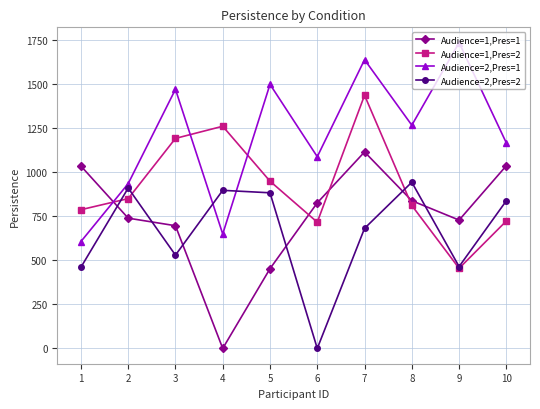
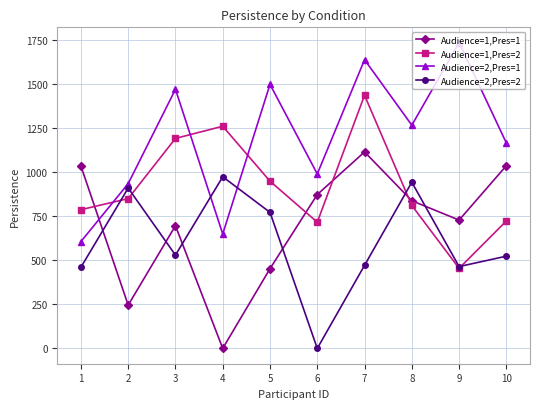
  {
    "Audience=1,Pres=1": {
      "1": 1040,
-     "2": 740,
+     "2": 250,
      "3": 700,
      "4": 0,
      "5": 450,
-     "6": 830,
+     "6": 870,
      "7": 1120,
      "8": 840,
      "9": 730,
      "10": 1040
    },
    "Audience=1,Pres=2": {
      "1": 790,
      "2": 850,
      "3": 1190,
      "4": 1260,
      "5": 950,
      "6": 720,
      "7": 1440,
      "8": 810,
      "10": 720
    },
    "Audience=2,Pres=1": {
      "1": 610,
      "2": 940,
      "3": 1470,
      "4": 650,
      "5": 1500,
-     "6": 1090,
+     "6": 990,
      "7": 1640,
      "8": 1270,
      "10": 1170
    },
    "Audience=2,Pres=2": {
      "1": 460,
      "2": 910,
      "3": 530,
-     "4": 900,
-     "5": 880,
+     "4": 980,
+     "5": 770,
      "6": 0,
-     "7": 680,
+     "7": 470,
      "8": 940,
-     "10": 840
+     "10": 520
    }
  }
